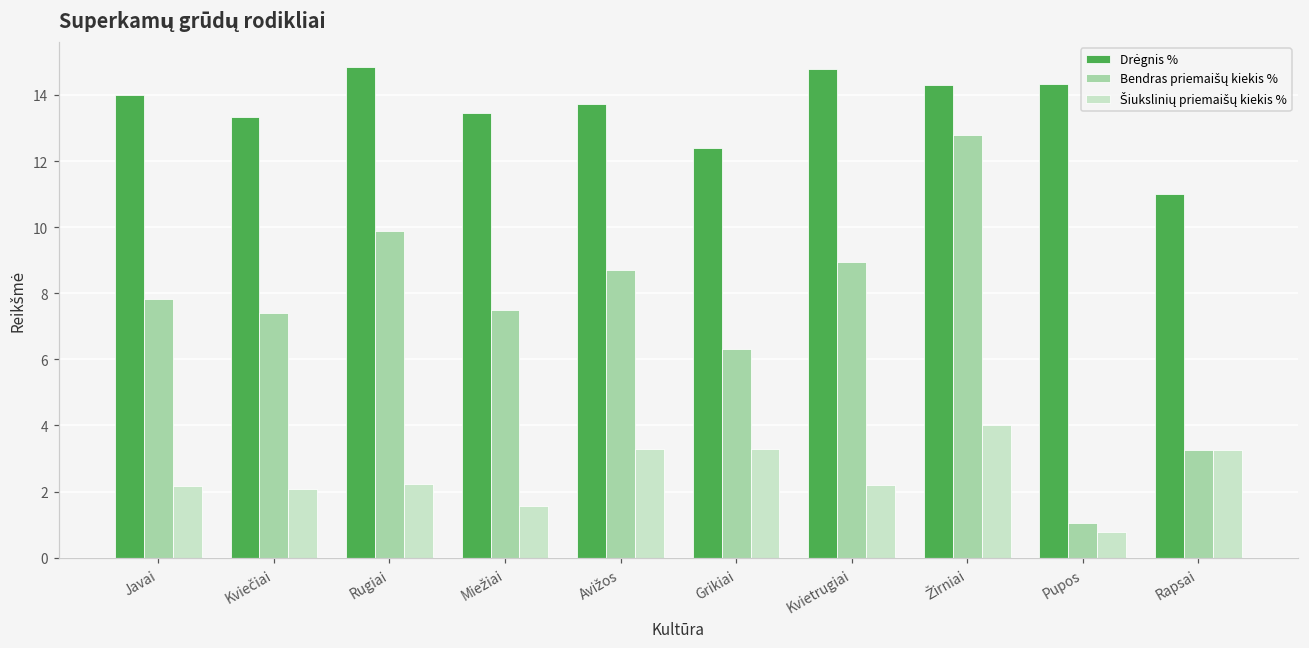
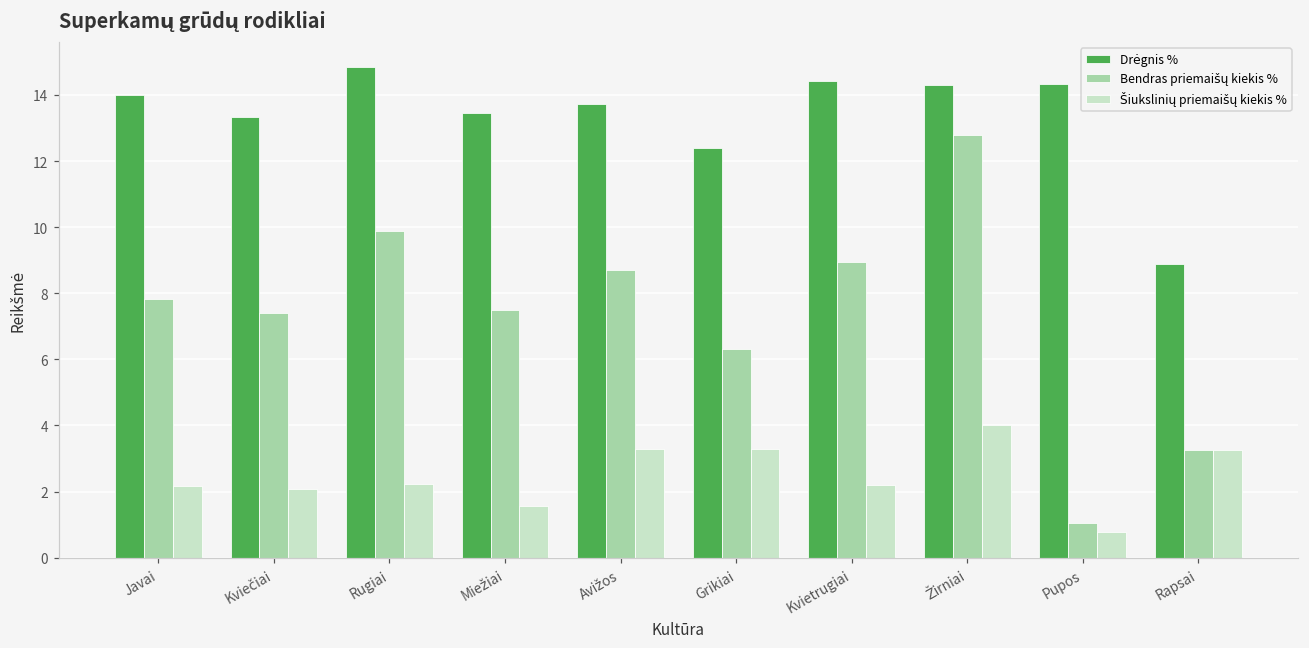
  {
    "Drėgnis %": {
      "Javai": 14.0,
      "Kviečiai": 13.3,
      "Rugiai": 14.9,
      "Miežiai": 13.5,
      "Avižos": 13.7,
      "Grikiai": 12.4,
-     "Kvietrugiai": 14.8,
+     "Kvietrugiai": 14.4,
      "Žirniai": 14.3,
      "Pupos": 14.3,
-     "Rapsai": 11.0
+     "Rapsai": 8.9
    }
  }
